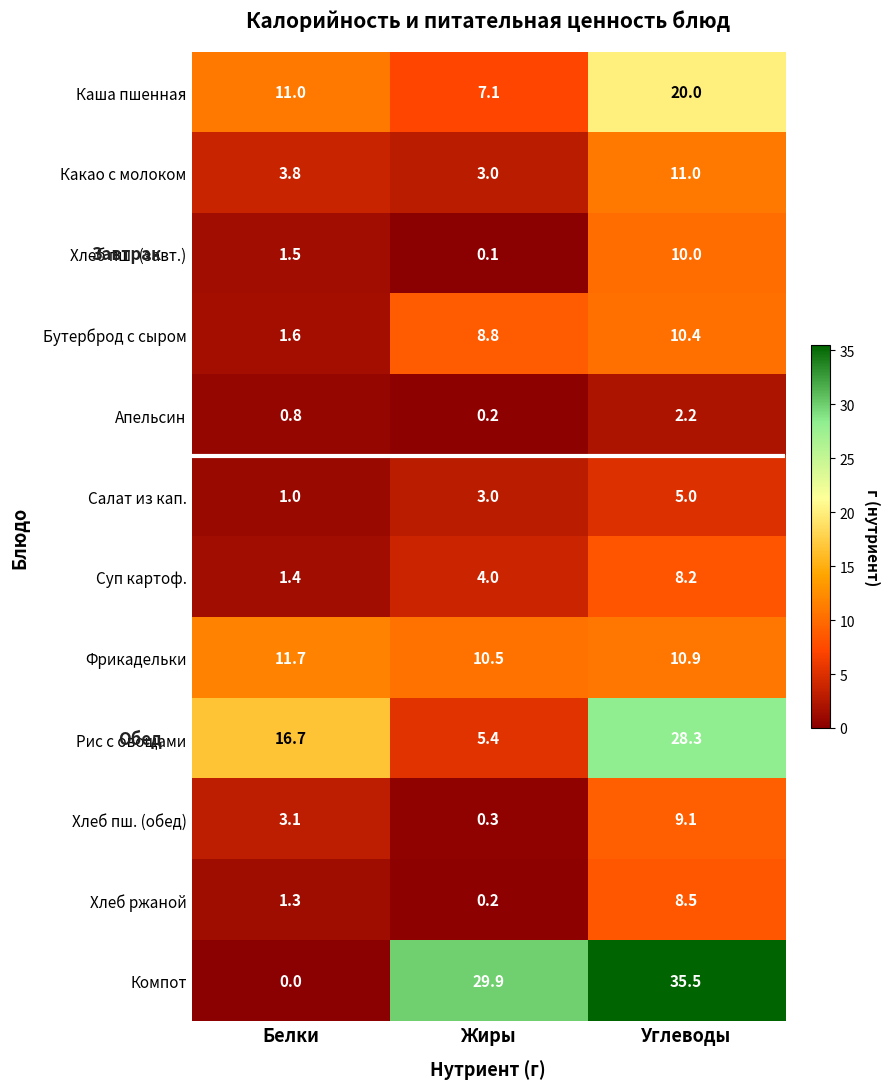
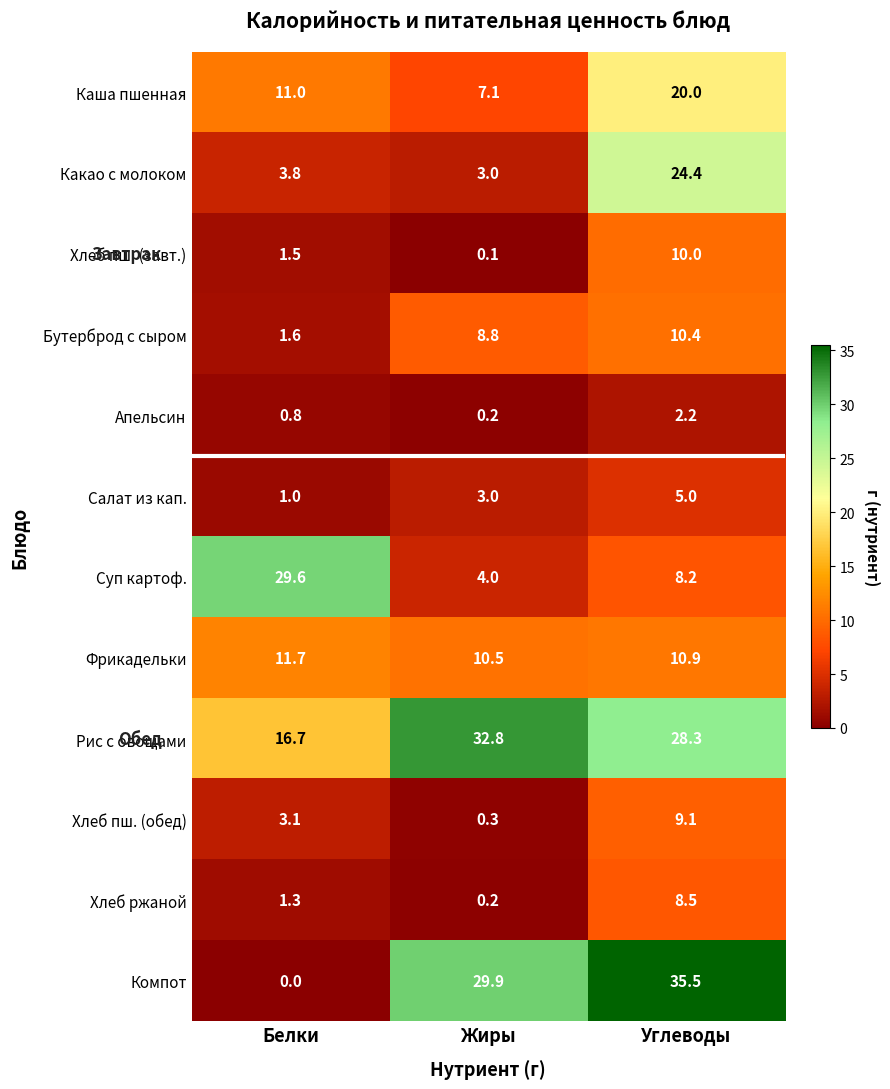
  {
    "Каша пшенная": {
      "Белки": 11.0,
      "Жиры": 7.1,
      "Углеводы": 20.0
    },
    "Какао с молоком": {
      "Белки": 3.8,
      "Жиры": 3.0,
-     "Углеводы": 11.0
+     "Углеводы": 24.4
    },
    "Хлеб пш. (завт.)": {
      "Белки": 1.5,
      "Жиры": 0.1,
      "Углеводы": 10.0
    },
    "Бутерброд с сыром": {
      "Белки": 1.6,
      "Жиры": 8.8,
      "Углеводы": 10.4
    },
    "Апельсин": {
      "Белки": 0.8,
      "Жиры": 0.2,
      "Углеводы": 2.2
    },
    "Салат из кап.": {
      "Белки": 1.0,
      "Жиры": 3.0,
      "Углеводы": 5.0
    },
    "Суп картоф.": {
-     "Белки": 1.4,
+     "Белки": 29.6,
      "Жиры": 4.0,
      "Углеводы": 8.2
    },
    "Фрикадельки": {
      "Белки": 11.7,
      "Жиры": 10.5,
      "Углеводы": 10.9
    },
    "Рис с овощами": {
      "Белки": 16.7,
-     "Жиры": 5.4,
+     "Жиры": 32.8,
      "Углеводы": 28.3
    },
    "Хлеб пш. (обед)": {
      "Белки": 3.1,
      "Жиры": 0.3,
      "Углеводы": 9.1
    },
    "Хлеб ржаной": {
      "Белки": 1.3,
      "Жиры": 0.2,
      "Углеводы": 8.5
    },
    "Компот": {
      "Белки": 0.0,
      "Жиры": 29.9,
      "Углеводы": 35.5
    }
  }
